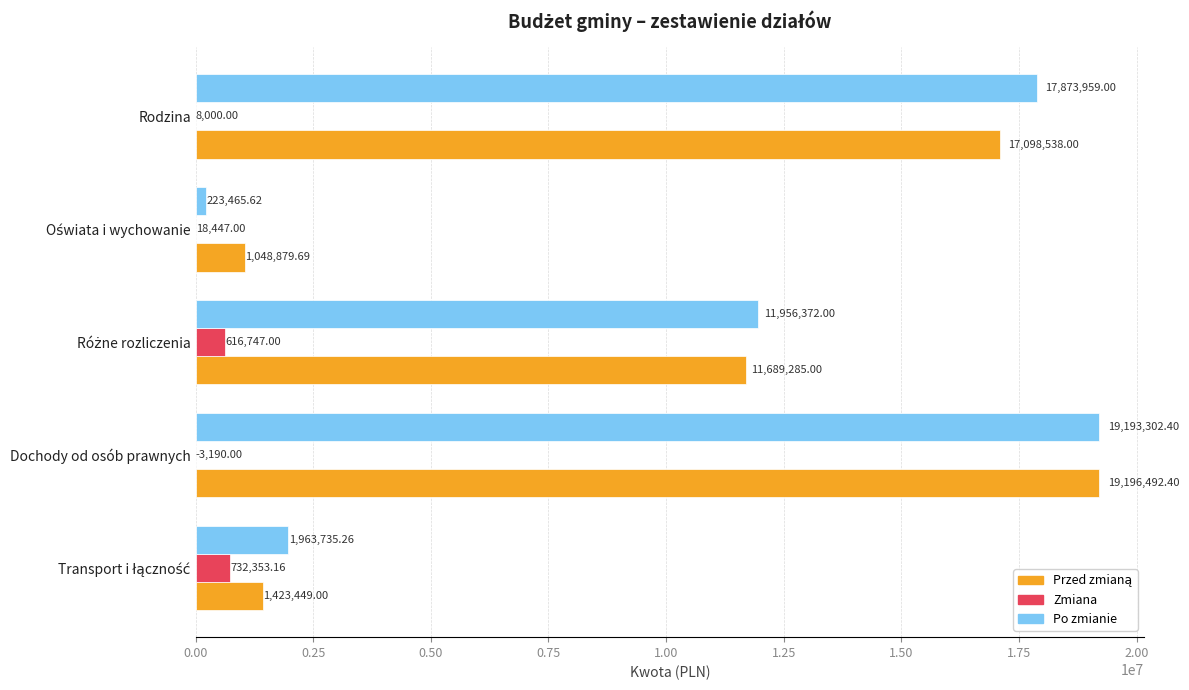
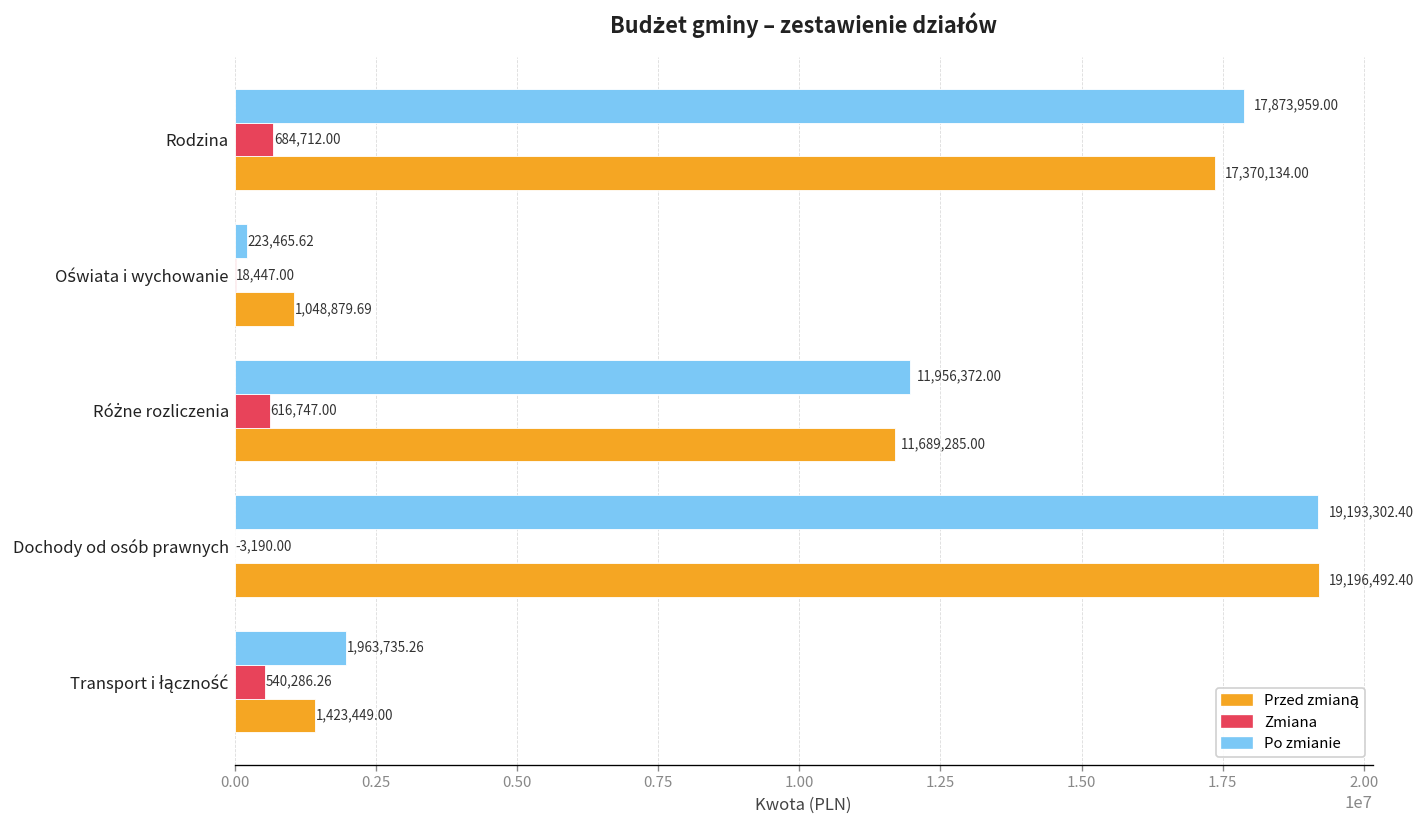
  {
    "Przed zmianą": {
-     "Rodzina": "17,098,538.00",
+     "Rodzina": "17,370,134.00",
      "Oświata i wychowanie": "1,048,879.69",
      "Różne rozliczenia": "11,689,285.00",
      "Dochody od osób prawnych": "19,196,492.40",
      "Transport i łączność": "1,423,449.00"
    },
    "Zmiana": {
-     "Rodzina": "8,000.00",
+     "Rodzina": "684,712.00",
      "Oświata i wychowanie": "18,447.00",
      "Różne rozliczenia": "616,747.00",
-     "Transport i łączność": "732,353.16"
+     "Transport i łączność": "540,286.26"
    },
    "Po zmianie": {
      "Rodzina": "17,873,959.00",
      "Oświata i wychowanie": "223,465.62",
      "Różne rozliczenia": "11,956,372.00",
      "Dochody od osób prawnych": "19,193,302.40",
      "Transport i łączność": "1,963,735.26"
    }
  }
